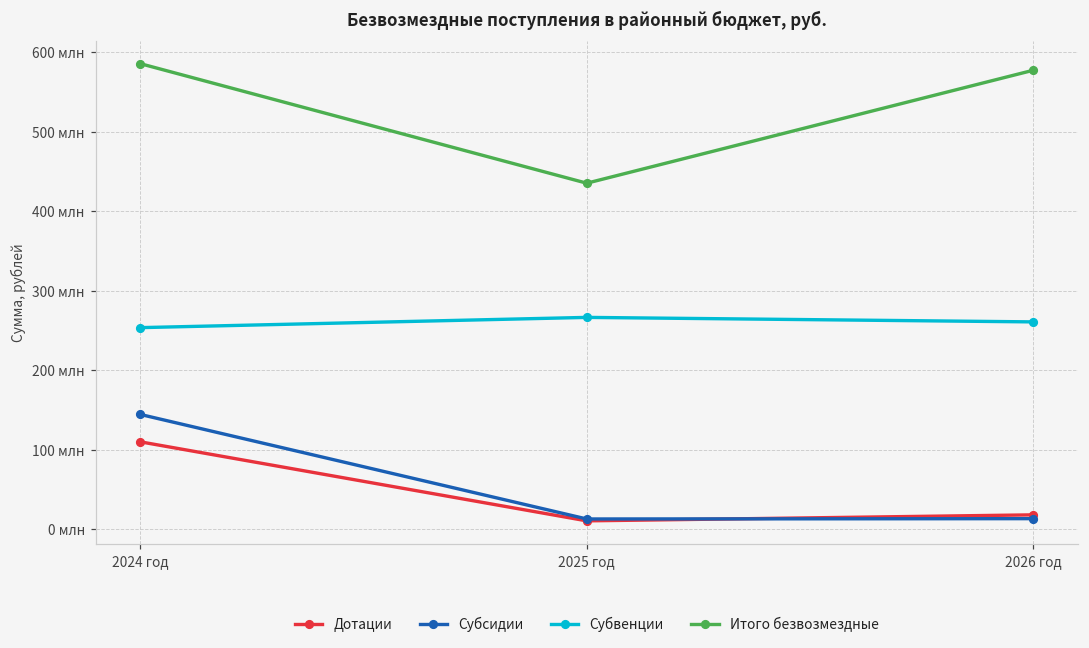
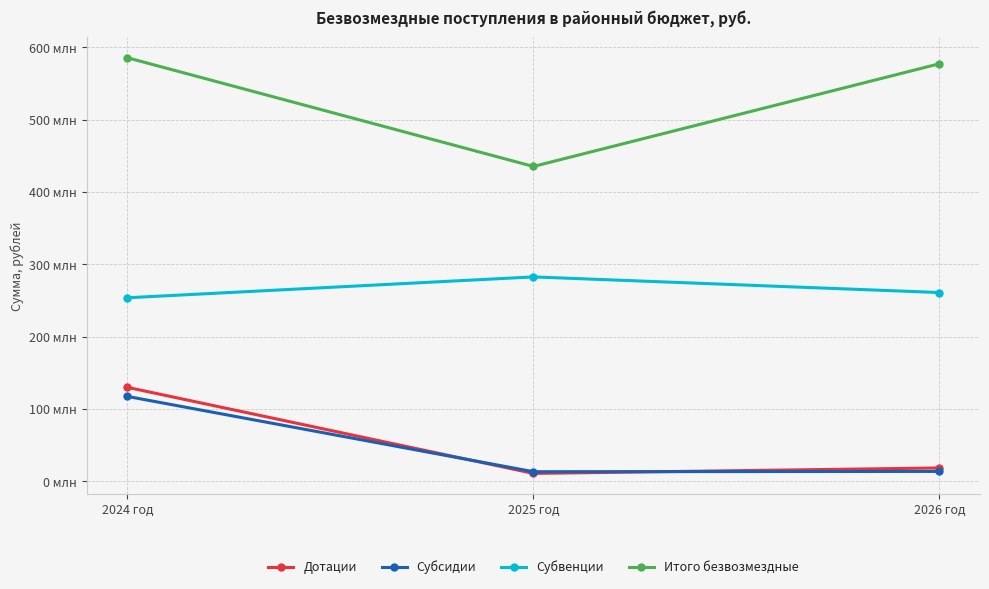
  {
    "Дотации": {
-     "2024 год": "110 млн",
+     "2024 год": "130 млн",
      "2026 год": "20 млн"
    },
    "Субсидии": {
-     "2024 год": "140 млн",
+     "2024 год": "120 млн",
      "2026 год": "10 млн"
    },
    "Субвенции": {
      "2024 год": "250 млн",
-     "2025 год": "270 млн",
+     "2025 год": "280 млн",
      "2026 год": "260 млн"
    },
    "Итого безвозмездные": {
      "2024 год": "590 млн",
      "2025 год": "440 млн",
      "2026 год": "580 млн"
    }
  }
